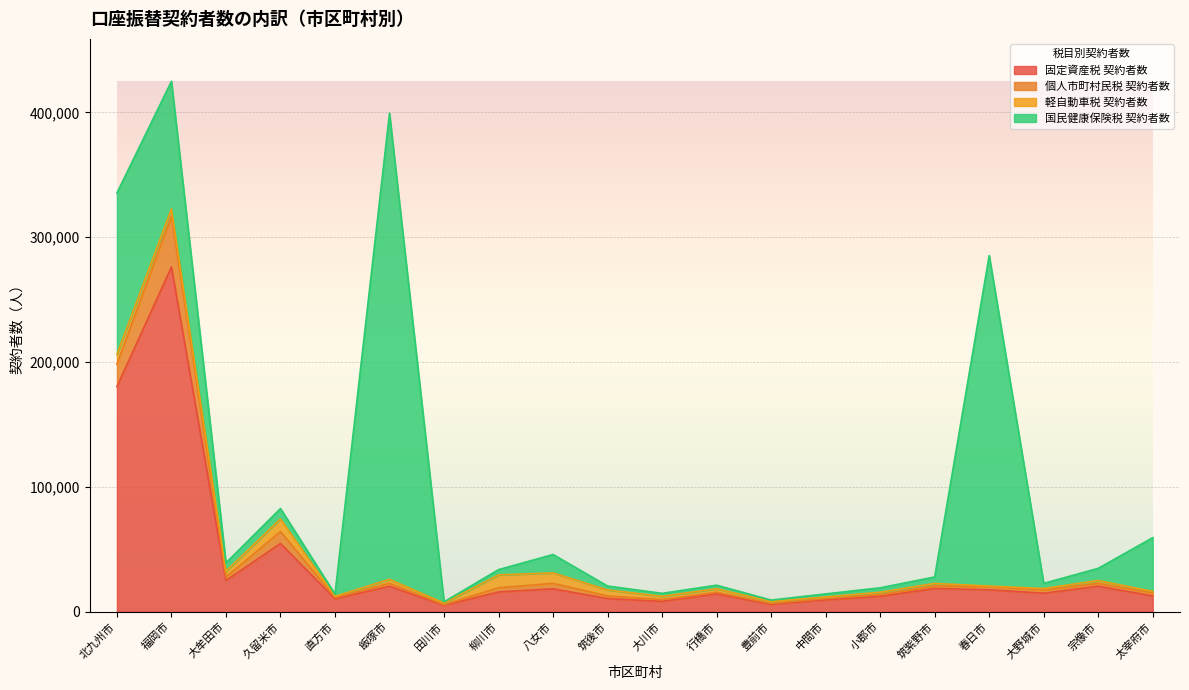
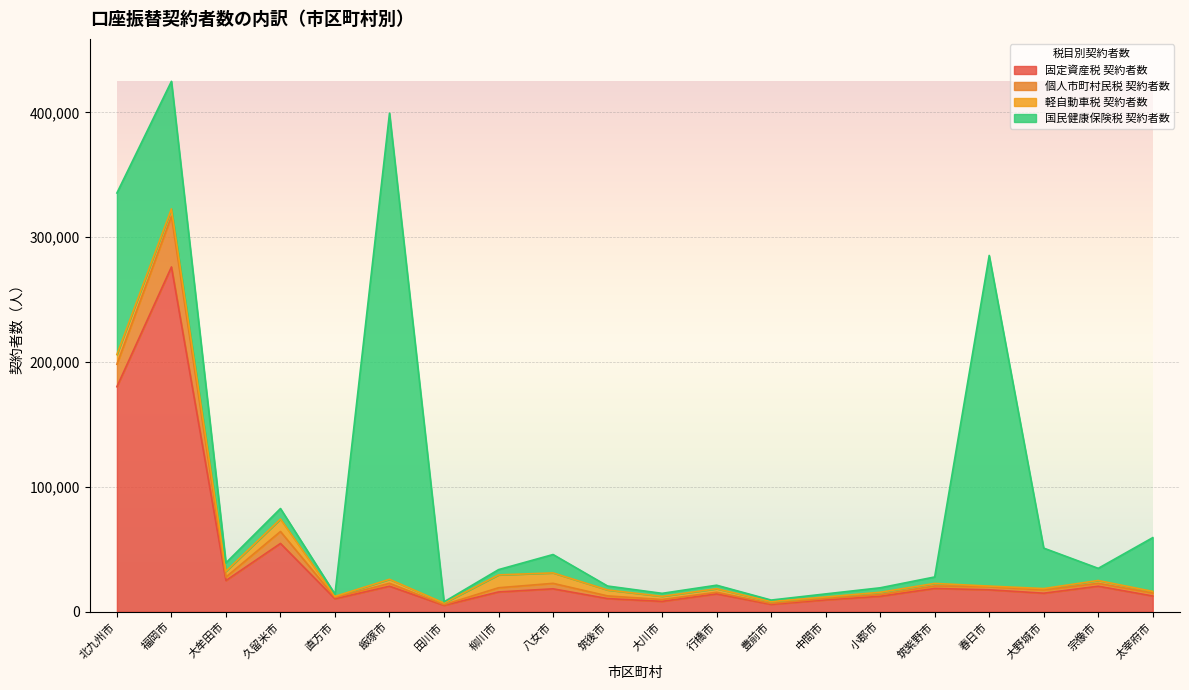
  {
    "国民健康保険税 契約者数": {
      "北九州市": "129,000",
      "福岡市": "102,000",
      "大牟田市": "7,000",
      "久留米市": "8,000",
      "飯塚市": "373,000",
      "柳川市": "4,000",
      "八女市": "15,000",
      "筑後市": "3,000",
      "大川市": "2,000",
      "行橋市": "3,000",
      "中間市": "2,000",
      "小郡市": "4,000",
      "筑紫野市": "5,000",
      "春日市": "265,000",
-     "大野城市": "4,000",
+     "大野城市": "32,000",
      "宗像市": "10,000",
      "太宰府市": "43,000"
    }
  }
